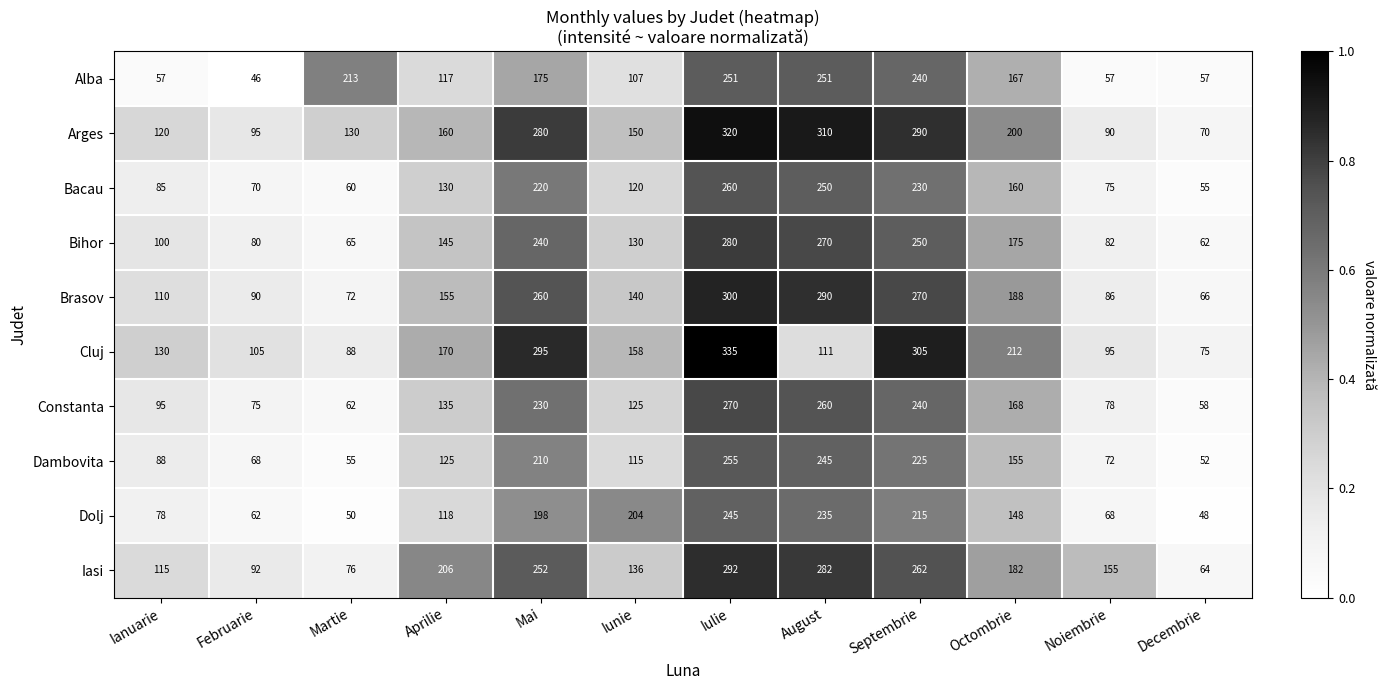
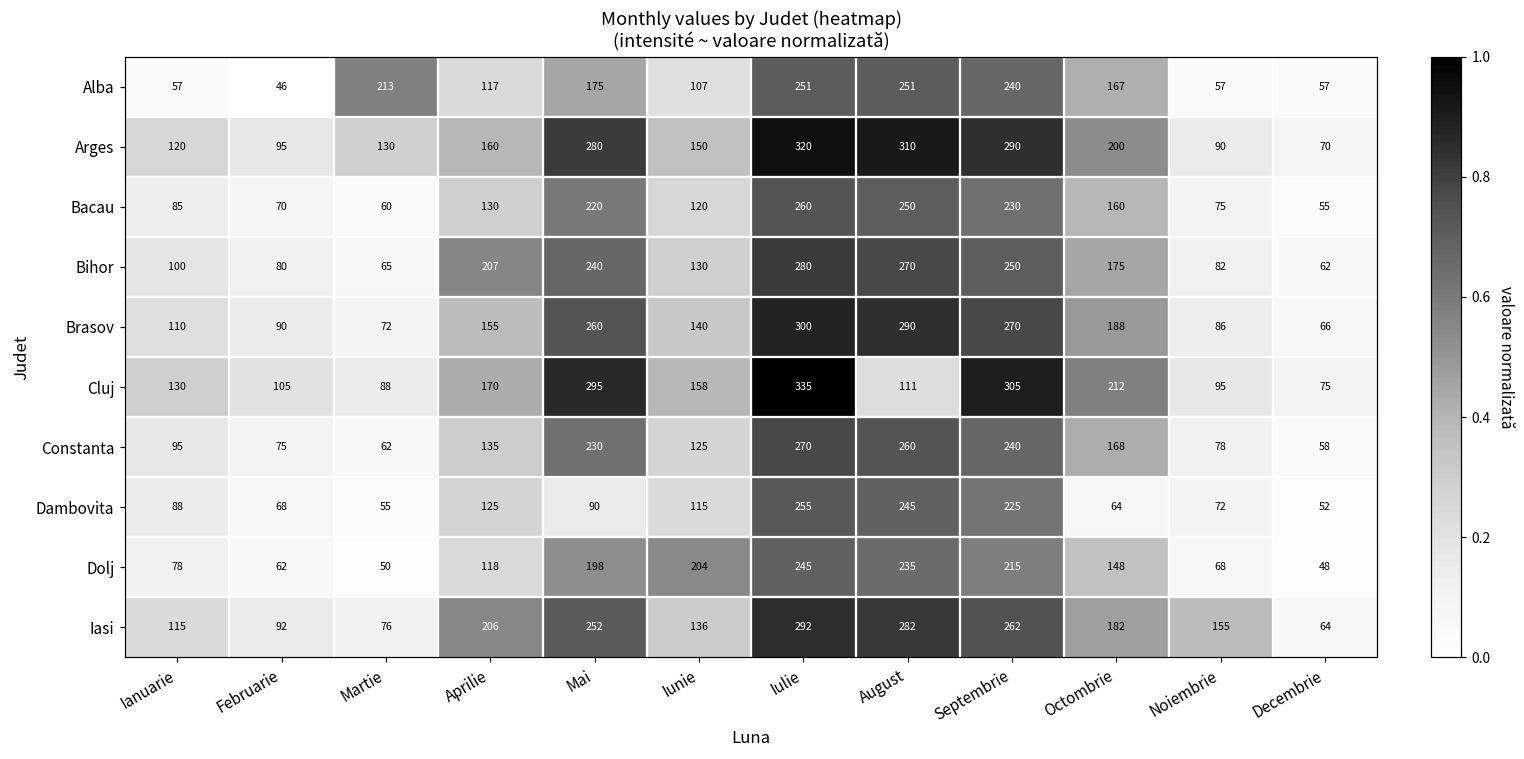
  {
    "Alba": {
      "Ianuarie": 57,
      "Februarie": 46,
      "Martie": 213,
      "Aprilie": 117,
      "Mai": 175,
      "Iunie": 107,
      "Iulie": 251,
      "August": 251,
      "Septembrie": 240,
      "Octombrie": 167,
      "Noiembrie": 57,
      "Decembrie": 57
    },
    "Arges": {
      "Ianuarie": 120,
      "Februarie": 95,
      "Martie": 130,
      "Aprilie": 160,
      "Mai": 280,
      "Iunie": 150,
      "Iulie": 320,
      "August": 310,
      "Septembrie": 290,
      "Octombrie": 200,
      "Noiembrie": 90,
      "Decembrie": 70
    },
    "Bacau": {
      "Ianuarie": 85,
      "Februarie": 70,
      "Martie": 60,
      "Aprilie": 130,
      "Mai": 220,
      "Iunie": 120,
      "Iulie": 260,
      "August": 250,
      "Septembrie": 230,
      "Octombrie": 160,
      "Noiembrie": 75,
      "Decembrie": 55
    },
    "Bihor": {
      "Ianuarie": 100,
      "Februarie": 80,
      "Martie": 65,
-     "Aprilie": 145,
+     "Aprilie": 207,
      "Mai": 240,
      "Iunie": 130,
      "Iulie": 280,
      "August": 270,
      "Septembrie": 250,
      "Octombrie": 175,
      "Noiembrie": 82,
      "Decembrie": 62
    },
    "Brasov": {
      "Ianuarie": 110,
      "Februarie": 90,
      "Martie": 72,
      "Aprilie": 155,
      "Mai": 260,
      "Iunie": 140,
      "Iulie": 300,
      "August": 290,
      "Septembrie": 270,
      "Octombrie": 188,
      "Noiembrie": 86,
      "Decembrie": 66
    },
    "Cluj": {
      "Ianuarie": 130,
      "Februarie": 105,
      "Martie": 88,
      "Aprilie": 170,
      "Mai": 295,
      "Iunie": 158,
      "Iulie": 335,
      "August": 111,
      "Septembrie": 305,
      "Octombrie": 212,
      "Noiembrie": 95,
      "Decembrie": 75
    },
    "Constanta": {
      "Ianuarie": 95,
      "Februarie": 75,
      "Martie": 62,
      "Aprilie": 135,
      "Mai": 230,
      "Iunie": 125,
      "Iulie": 270,
      "August": 260,
      "Septembrie": 240,
      "Octombrie": 168,
      "Noiembrie": 78,
      "Decembrie": 58
    },
    "Dambovita": {
      "Ianuarie": 88,
      "Februarie": 68,
      "Martie": 55,
      "Aprilie": 125,
-     "Mai": 210,
+     "Mai": 90,
      "Iunie": 115,
      "Iulie": 255,
      "August": 245,
      "Septembrie": 225,
-     "Octombrie": 155,
+     "Octombrie": 64,
      "Noiembrie": 72,
      "Decembrie": 52
    },
    "Dolj": {
      "Ianuarie": 78,
      "Februarie": 62,
      "Martie": 50,
      "Aprilie": 118,
      "Mai": 198,
      "Iunie": 204,
      "Iulie": 245,
      "August": 235,
      "Septembrie": 215,
      "Octombrie": 148,
      "Noiembrie": 68,
      "Decembrie": 48
    },
    "Iasi": {
      "Ianuarie": 115,
      "Februarie": 92,
      "Martie": 76,
      "Aprilie": 206,
      "Mai": 252,
      "Iunie": 136,
      "Iulie": 292,
      "August": 282,
      "Septembrie": 262,
      "Octombrie": 182,
      "Noiembrie": 155,
      "Decembrie": 64
    }
  }
